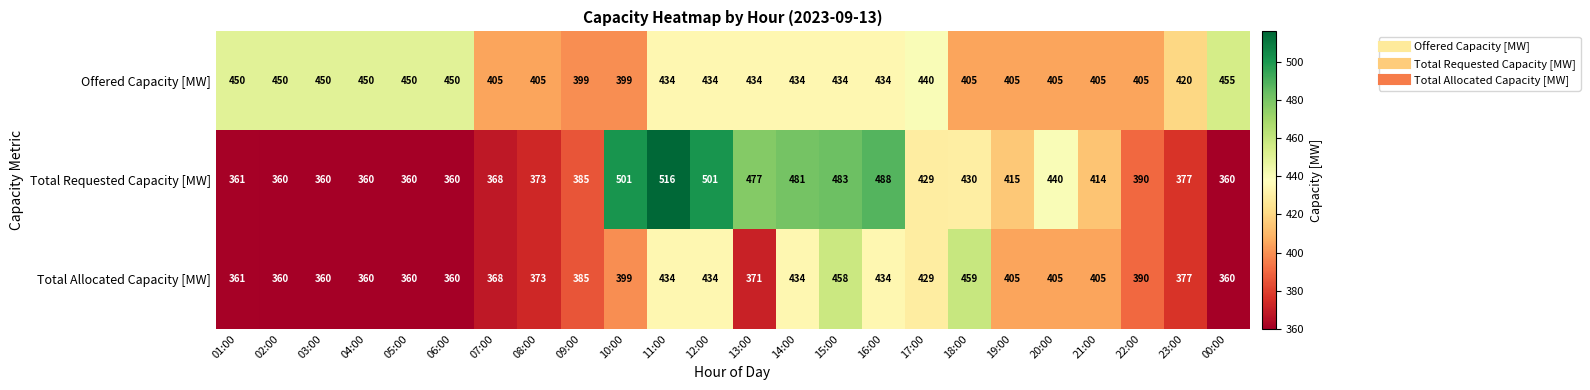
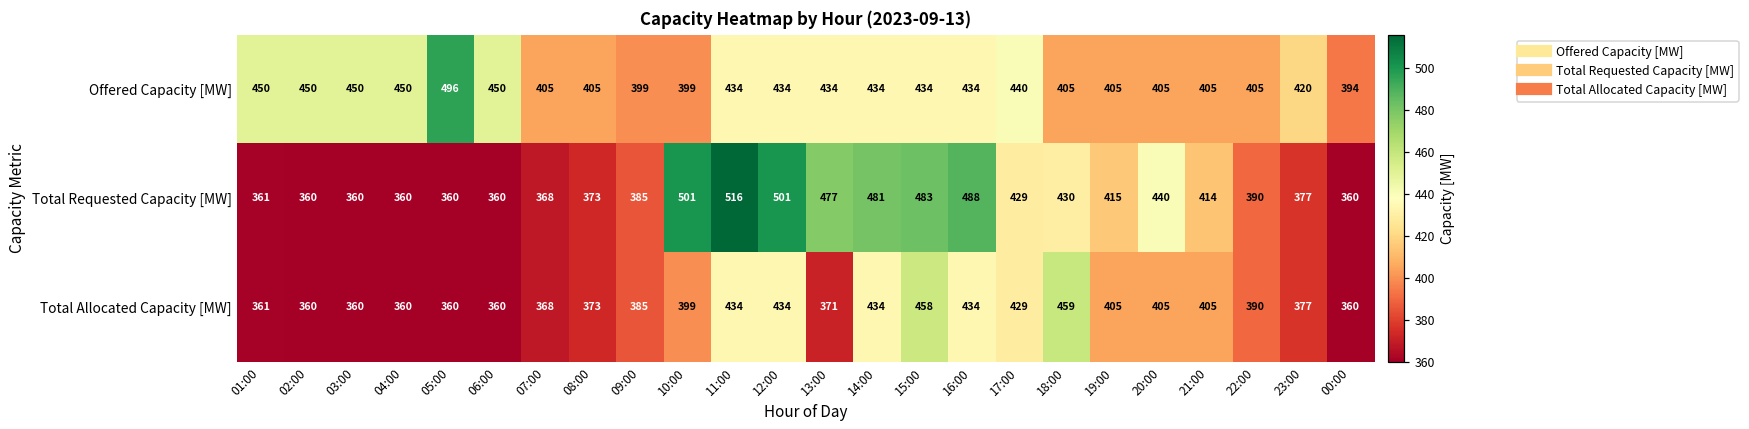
  {
    "Offered Capacity [MW]": {
      "01:00": 450,
      "02:00": 450,
      "03:00": 450,
      "04:00": 450,
-     "05:00": 450,
+     "05:00": 496,
      "06:00": 450,
      "07:00": 405,
      "08:00": 405,
      "09:00": 399,
      "10:00": 399,
      "11:00": 434,
      "12:00": 434,
      "13:00": 434,
      "14:00": 434,
      "15:00": 434,
      "16:00": 434,
      "17:00": 440,
      "18:00": 405,
      "19:00": 405,
      "20:00": 405,
      "21:00": 405,
      "22:00": 405,
      "23:00": 420,
-     "00:00": 455
+     "00:00": 394
    },
    "Total Requested Capacity [MW]": {
      "01:00": 361,
      "02:00": 360,
      "03:00": 360,
      "04:00": 360,
      "05:00": 360,
      "06:00": 360,
      "07:00": 368,
      "08:00": 373,
      "09:00": 385,
      "10:00": 501,
      "11:00": 516,
      "12:00": 501,
      "13:00": 477,
      "14:00": 481,
      "15:00": 483,
      "16:00": 488,
      "17:00": 429,
      "18:00": 430,
      "19:00": 415,
      "20:00": 440,
      "21:00": 414,
      "22:00": 390,
      "23:00": 377,
      "00:00": 360
    },
    "Total Allocated Capacity [MW]": {
      "01:00": 361,
      "02:00": 360,
      "03:00": 360,
      "04:00": 360,
      "05:00": 360,
      "06:00": 360,
      "07:00": 368,
      "08:00": 373,
      "09:00": 385,
      "10:00": 399,
      "11:00": 434,
      "12:00": 434,
      "13:00": 371,
      "14:00": 434,
      "15:00": 458,
      "16:00": 434,
      "17:00": 429,
      "18:00": 459,
      "19:00": 405,
      "20:00": 405,
      "21:00": 405,
      "22:00": 390,
      "23:00": 377,
      "00:00": 360
    }
  }
